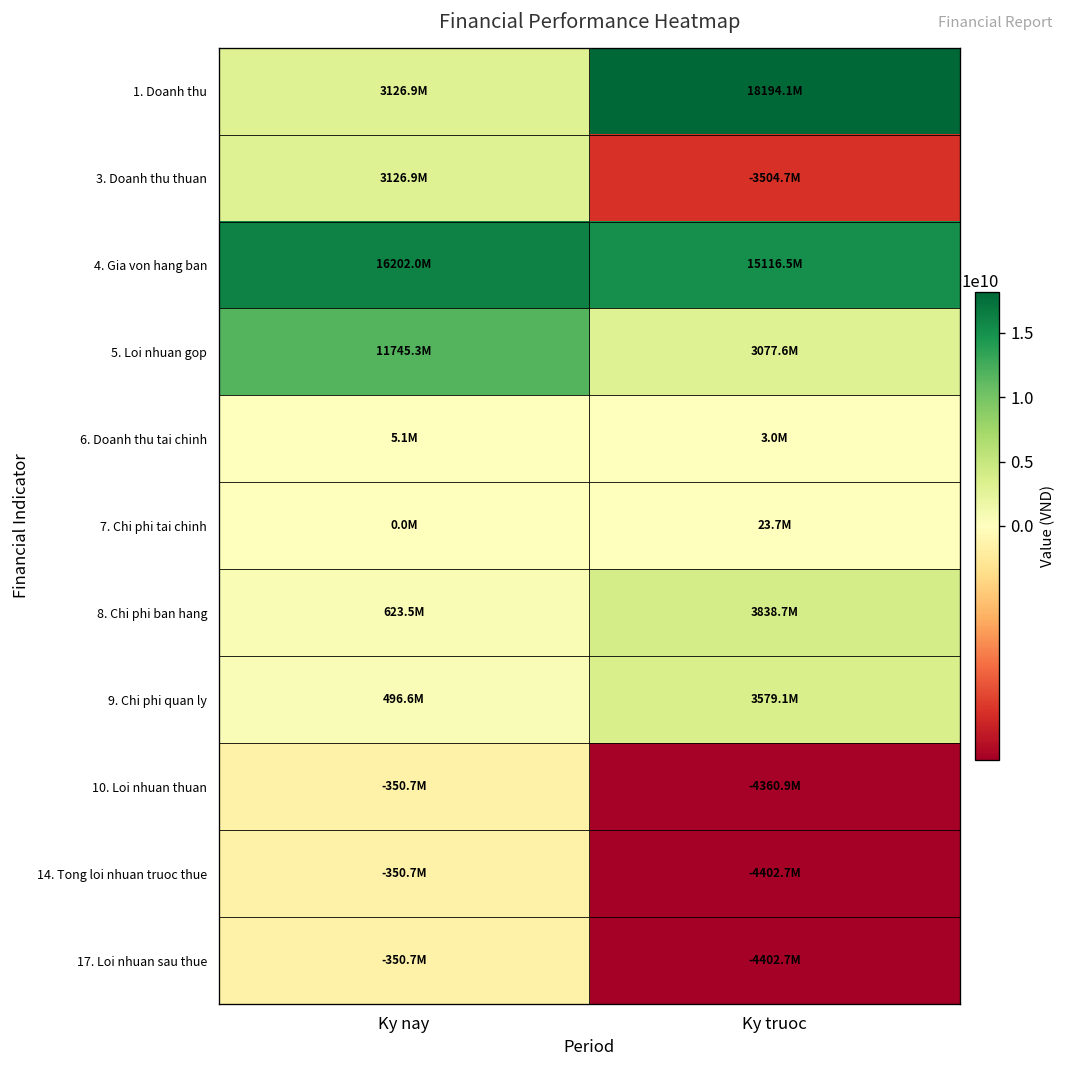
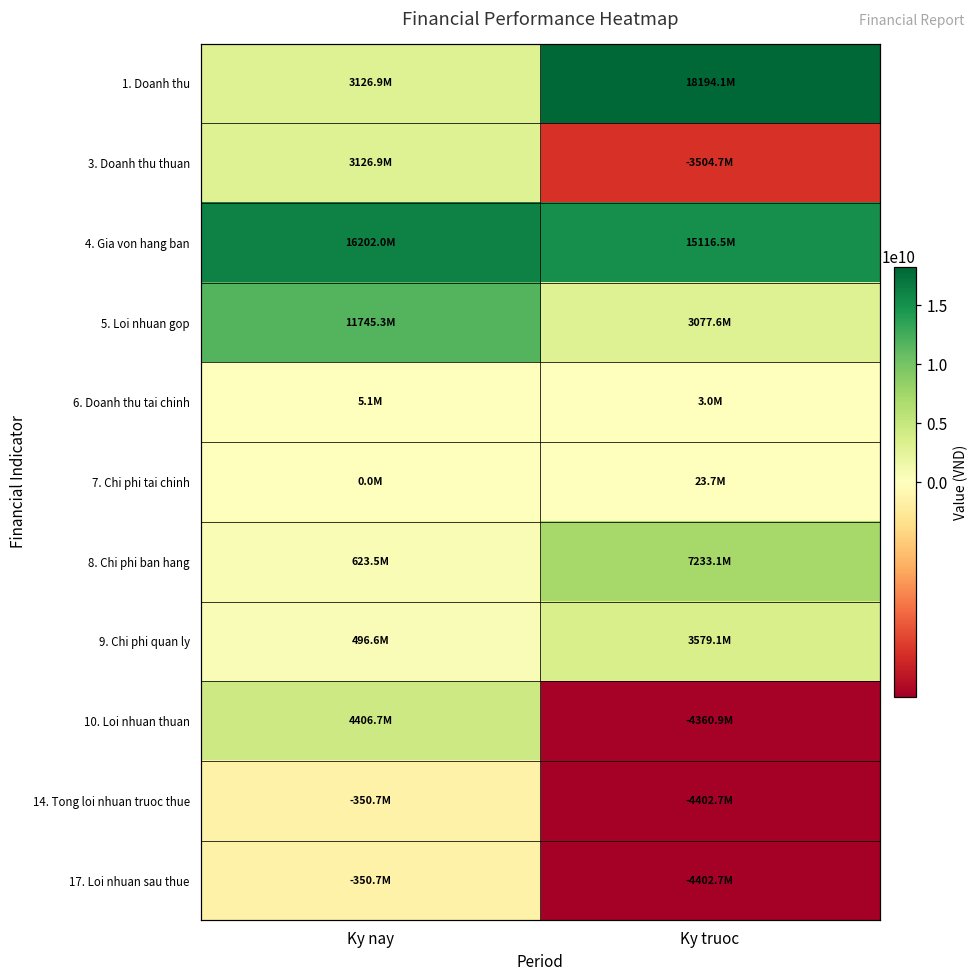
  {
    "1. Doanh thu": {
      "Ky nay": "3126.9M",
      "Ky truoc": "18194.1M"
    },
    "3. Doanh thu thuan": {
      "Ky nay": "3126.9M",
      "Ky truoc": "-3504.7M"
    },
    "4. Gia von hang ban": {
      "Ky nay": "16202.0M",
      "Ky truoc": "15116.5M"
    },
    "5. Loi nhuan gop": {
      "Ky nay": "11745.3M",
      "Ky truoc": "3077.6M"
    },
    "6. Doanh thu tai chinh": {
      "Ky nay": "5.1M",
      "Ky truoc": "3.0M"
    },
    "7. Chi phi tai chinh": {
      "Ky nay": "0.0M",
      "Ky truoc": "23.7M"
    },
    "8. Chi phi ban hang": {
      "Ky nay": "623.5M",
-     "Ky truoc": "3838.7M"
+     "Ky truoc": "7233.1M"
    },
    "9. Chi phi quan ly": {
      "Ky nay": "496.6M",
      "Ky truoc": "3579.1M"
    },
    "10. Loi nhuan thuan": {
-     "Ky nay": "-350.7M",
+     "Ky nay": "4406.7M",
      "Ky truoc": "-4360.9M"
    },
    "14. Tong loi nhuan truoc thue": {
      "Ky nay": "-350.7M",
      "Ky truoc": "-4402.7M"
    },
    "17. Loi nhuan sau thue": {
      "Ky nay": "-350.7M",
      "Ky truoc": "-4402.7M"
    }
  }
